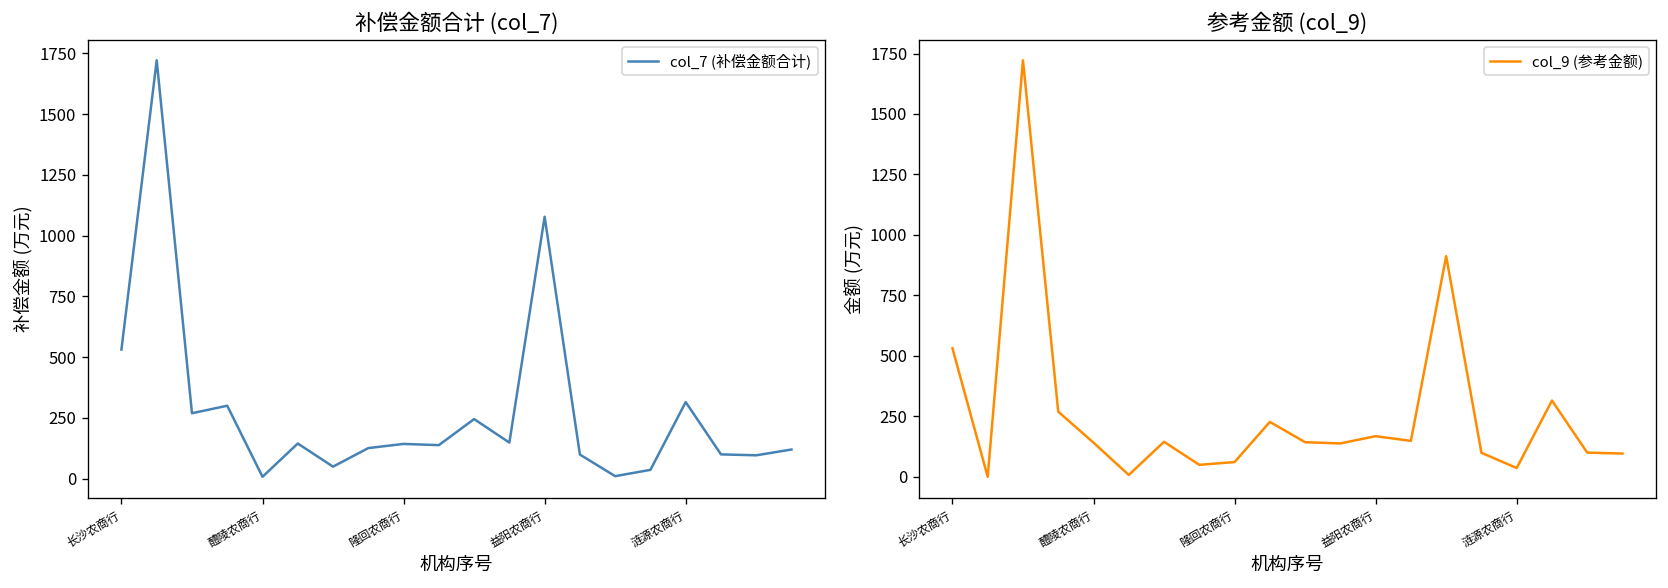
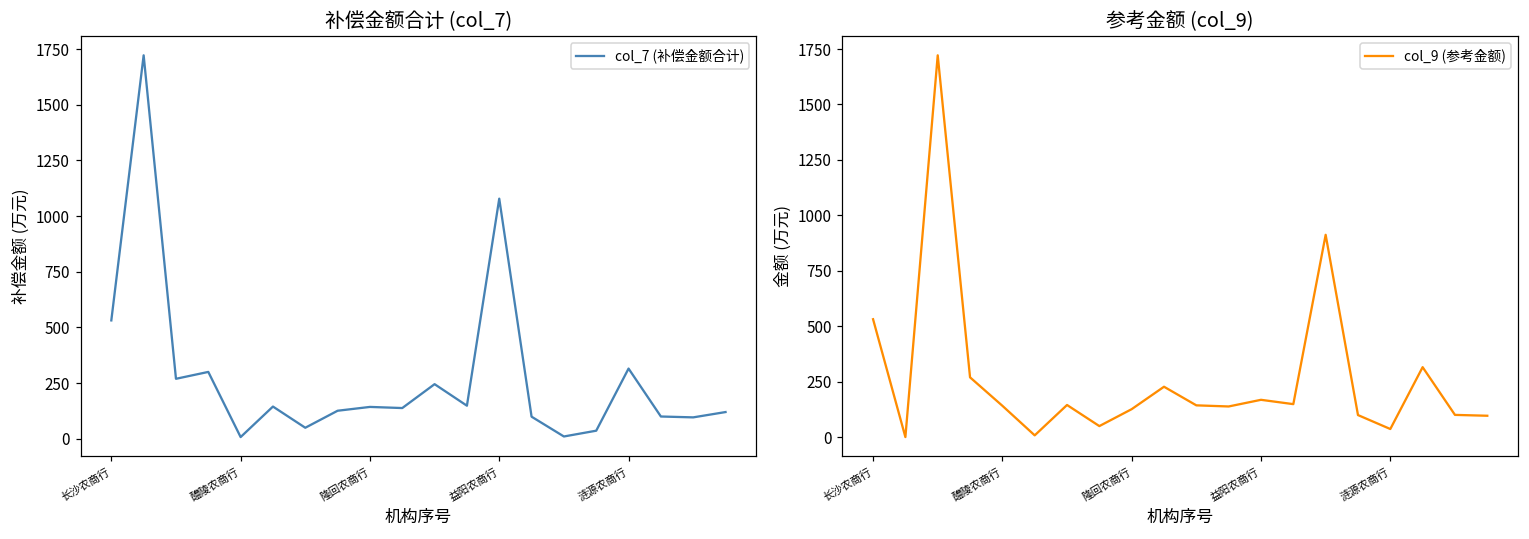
  {
    "补偿金额合计 (col_7)": {
      "长沙农商行": 530,
      "醴陵农商行": 10,
      "隆回农商行": 140,
      "益阳农商行": 1080,
      "涟源农商行": 320
    },
    "参考金额 (col_9)": {
      "长沙农商行": 530,
      "醴陵农商行": 140,
-     "隆回农商行": 60,
+     "隆回农商行": 130,
      "益阳农商行": 170,
      "涟源农商行": 40
    }
  }
